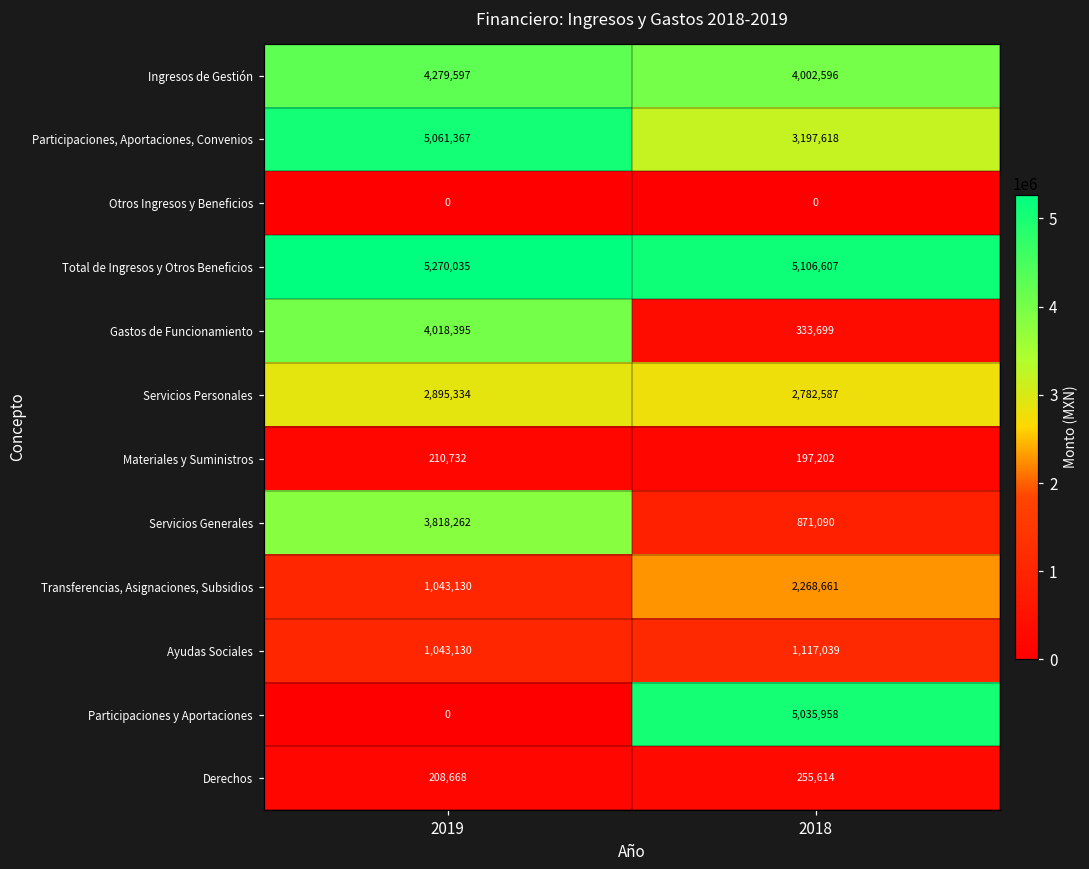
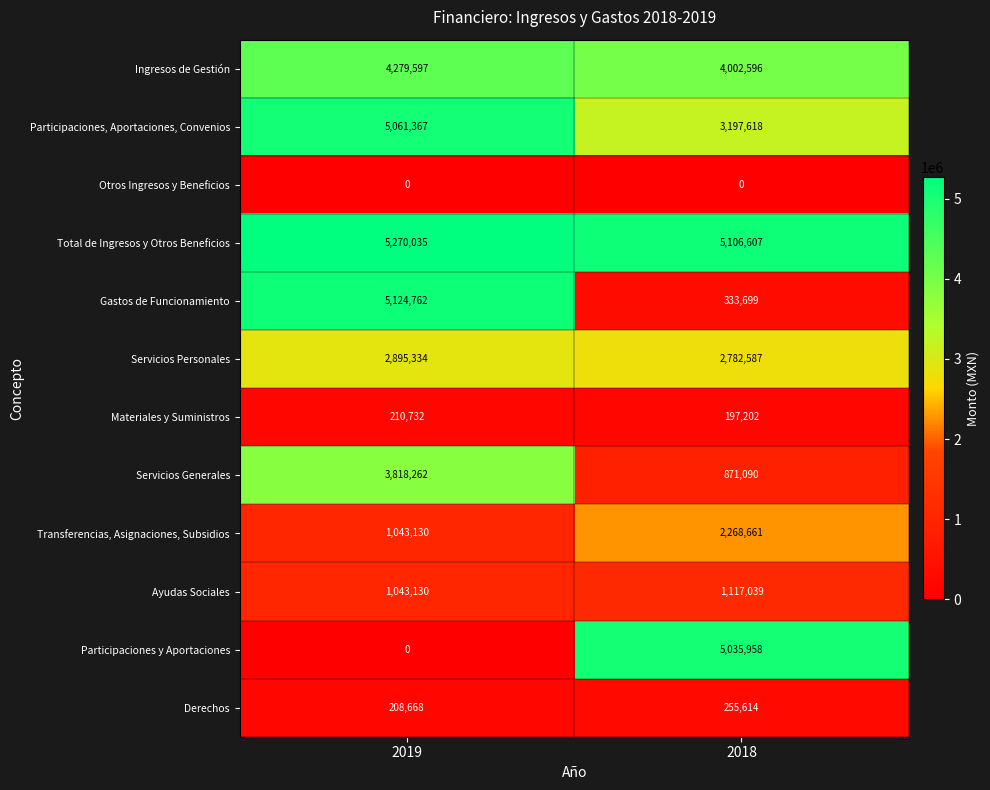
  {
    "Ingresos de Gestión": {
      "2019": "4,279,597",
      "2018": "4,002,596"
    },
    "Participaciones, Aportaciones, Convenios": {
      "2019": "5,061,367",
      "2018": "3,197,618"
    },
    "Otros Ingresos y Beneficios": {
      "2019": "0",
      "2018": "0"
    },
    "Total de Ingresos y Otros Beneficios": {
      "2019": "5,270,035",
      "2018": "5,106,607"
    },
    "Gastos de Funcionamiento": {
-     "2019": "4,018,395",
+     "2019": "5,124,762",
      "2018": "333,699"
    },
    "Servicios Personales": {
      "2019": "2,895,334",
      "2018": "2,782,587"
    },
    "Materiales y Suministros": {
      "2019": "210,732",
      "2018": "197,202"
    },
    "Servicios Generales": {
      "2019": "3,818,262",
      "2018": "871,090"
    },
    "Transferencias, Asignaciones, Subsidios": {
      "2019": "1,043,130",
      "2018": "2,268,661"
    },
    "Ayudas Sociales": {
      "2019": "1,043,130",
      "2018": "1,117,039"
    },
    "Participaciones y Aportaciones": {
      "2019": "0",
      "2018": "5,035,958"
    },
    "Derechos": {
      "2019": "208,668",
      "2018": "255,614"
    }
  }
